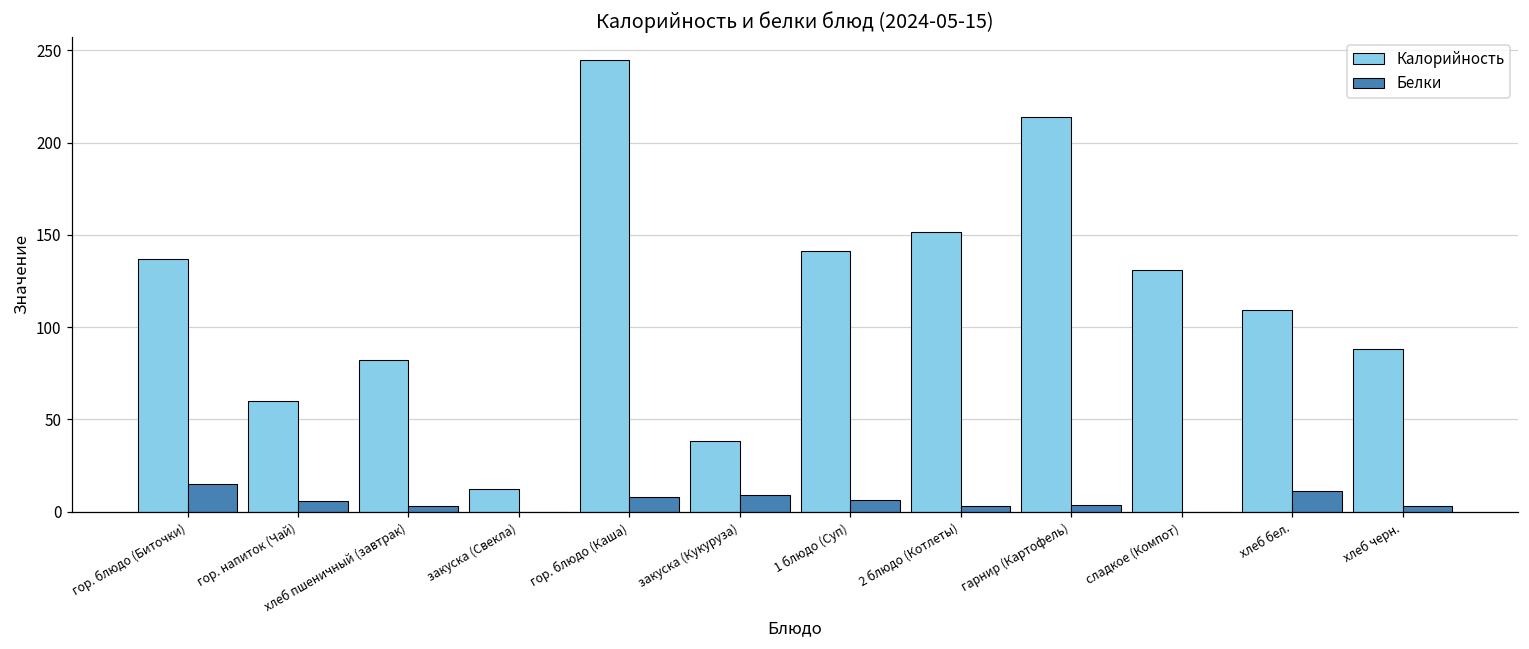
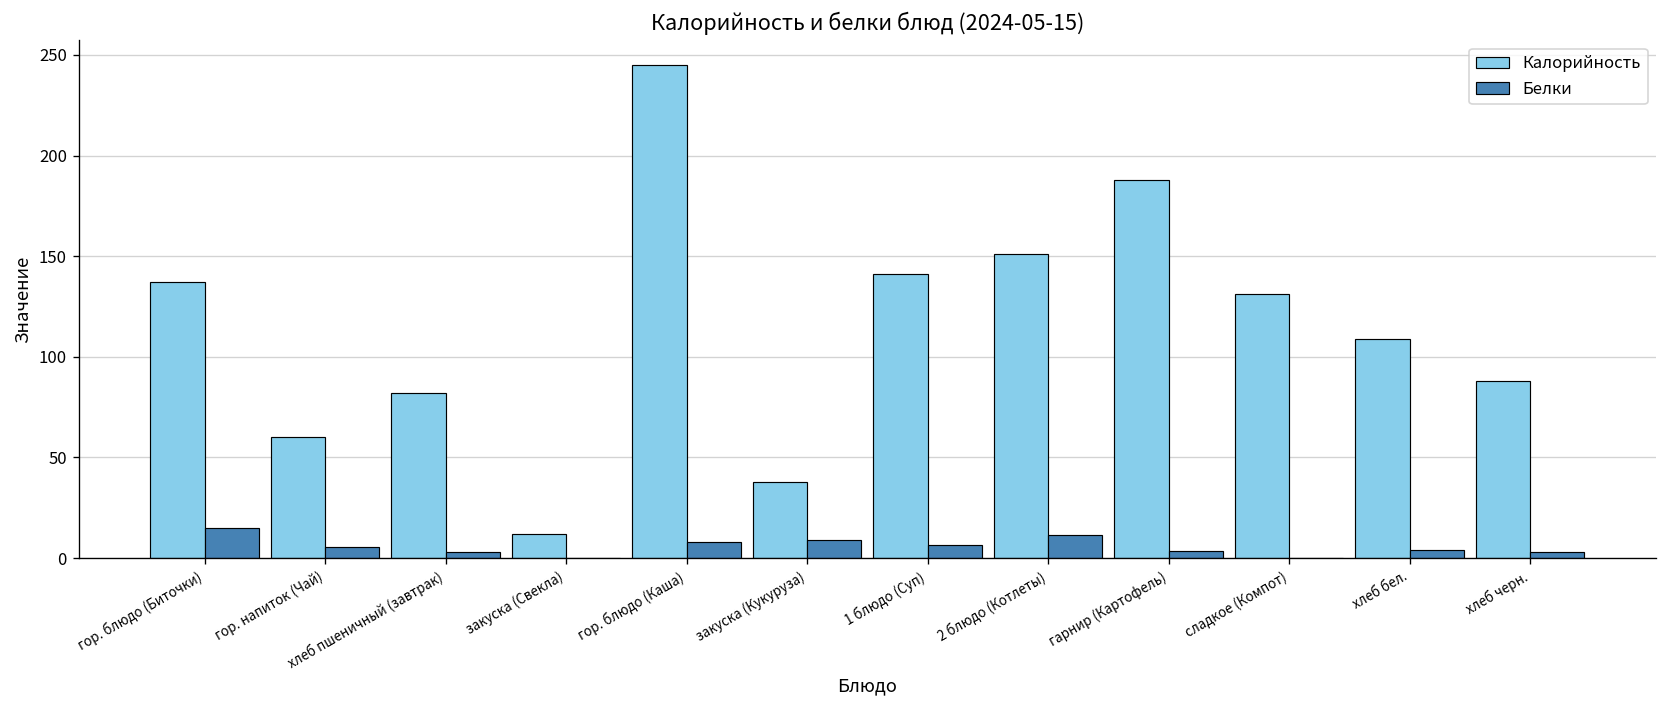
  {
    "Калорийность": {
      "гор. блюдо (Биточки)": 137,
      "гор. напиток (Чай)": 60,
      "хлеб пшеничный (завтрак)": 82,
      "закуска (Свекла)": 12,
      "гор. блюдо (Каша)": 245,
      "закуска (Кукуруза)": 38,
      "1 блюдо (Суп)": 141,
      "2 блюдо (Котлеты)": 151,
-     "гарнир (Картофель)": 214,
+     "гарнир (Картофель)": 188,
      "сладкое (Компот)": 131,
      "хлеб бел.": 109,
      "хлеб черн.": 88
    },
    "Белки": {
      "гор. блюдо (Биточки)": 15,
      "гор. напиток (Чай)": 6,
      "хлеб пшеничный (завтрак)": 3,
      "закуска (Свекла)": 0,
      "гор. блюдо (Каша)": 8,
      "закуска (Кукуруза)": 9,
      "1 блюдо (Суп)": 6,
-     "2 блюдо (Котлеты)": 3,
+     "2 блюдо (Котлеты)": 12,
      "гарнир (Картофель)": 3,
      "сладкое (Компот)": 0,
-     "хлеб бел.": 11,
+     "хлеб бел.": 4,
      "хлеб черн.": 3
    }
  }
